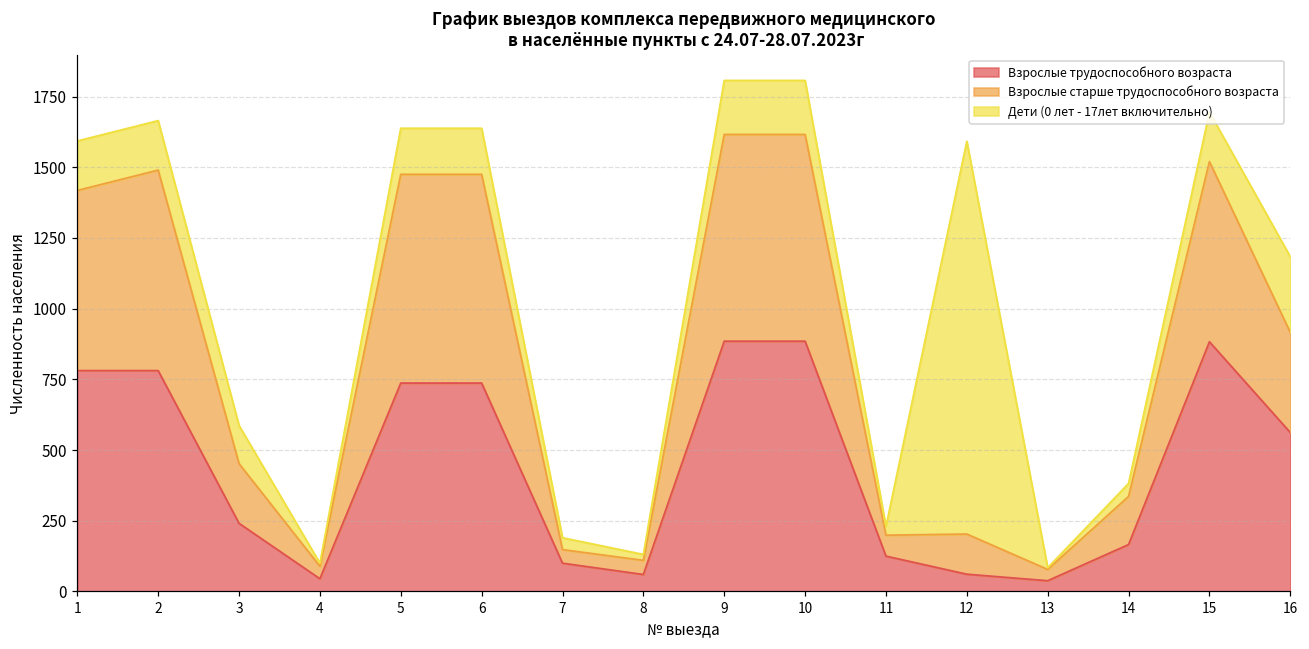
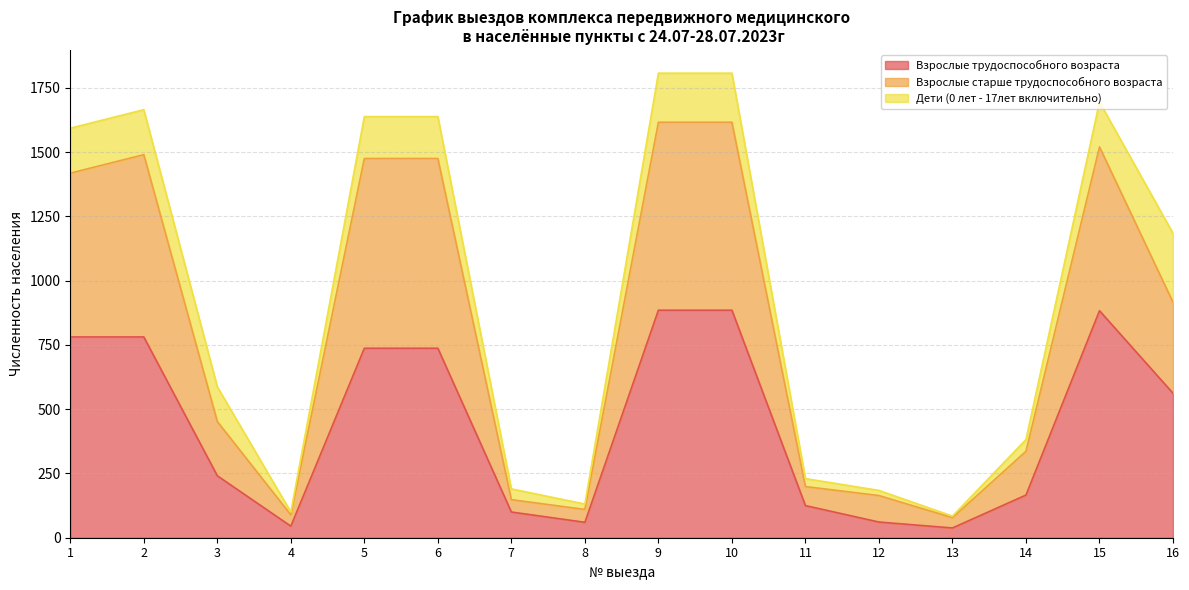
  {
    "Взрослые трудоспособного возраста": {
      "1": 780,
      "2": 780,
      "3": 240,
      "4": 50,
      "5": 740,
      "6": 740,
      "7": 100,
      "8": 60,
      "9": 890,
      "10": 890,
      "11": 130,
      "12": 60,
      "13": 40,
      "14": 170,
      "15": 880,
      "16": 560
    },
    "Взрослые старше трудоспособного возраста": {
      "1": 640,
      "2": 710,
      "3": 210,
      "4": 40,
      "5": 740,
      "6": 740,
      "7": 50,
      "8": 50,
      "9": 730,
      "10": 730,
      "11": 70,
-     "12": 140,
+     "12": 100,
      "14": 170,
      "15": 640,
      "16": 350
    },
    "Дети (0 лет - 17лет включительно)": {
      "1": 180,
      "2": 180,
      "3": 140,
      "4": 10,
      "5": 160,
      "6": 160,
      "7": 40,
      "8": 20,
      "9": 190,
      "10": 190,
      "11": 30,
-     "12": 1390,
+     "12": 20,
      "14": 50,
      "16": 270
    }
  }
